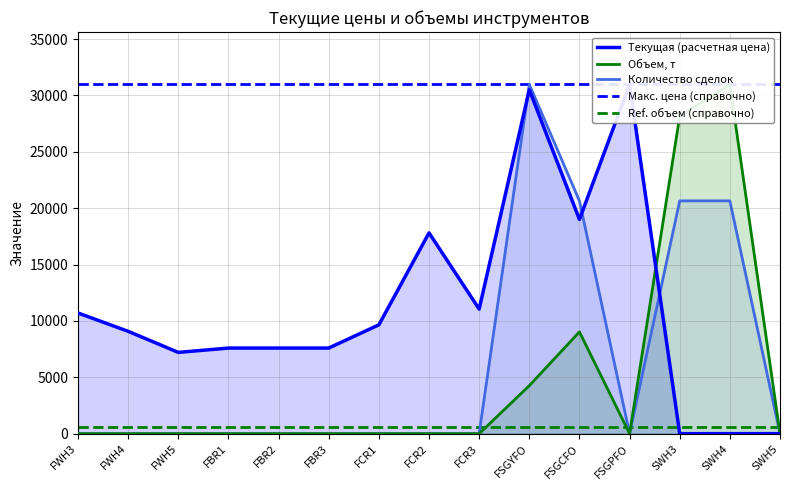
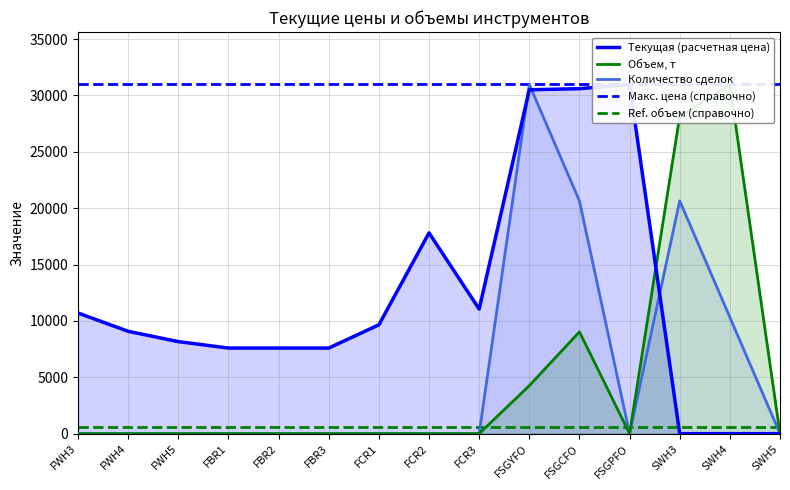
  {
    "Текущая (расчетная цена)": {
      "FWH3": 10700,
      "FWH4": 9100,
-     "FWH5": 7200,
+     "FWH5": 8200,
      "FBR1": 7600,
      "FBR2": 7600,
      "FBR3": 7600,
      "FCR1": 9700,
      "FCR2": 17800,
      "FCR3": 11100,
      "FSGYFO": 30500,
-     "FSGCFO": 19000,
+     "FSGCFO": 30600,
      "SWH3": 0,
      "SWH4": 0
    },
    "Объем, т": {
      "FSGYFO": 4300,
      "FSGCFO": 9000
    },
    "Количество сделок": {
      "FSGYFO": 31000,
      "FSGCFO": 20600,
      "SWH3": 20600,
-     "SWH4": 20600
+     "SWH4": 10300
    }
  }
